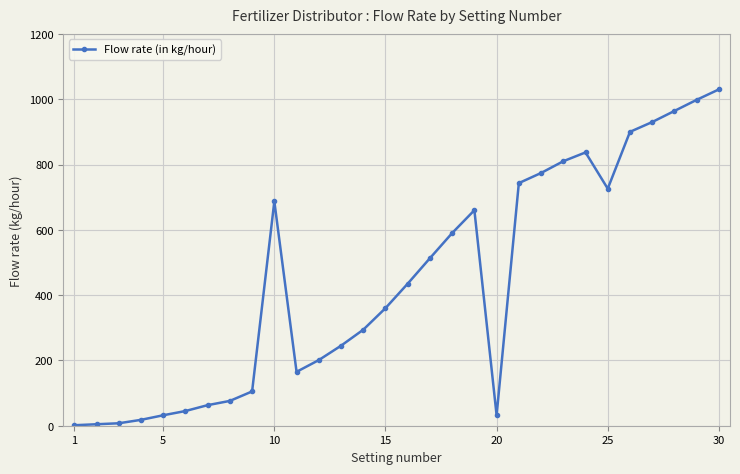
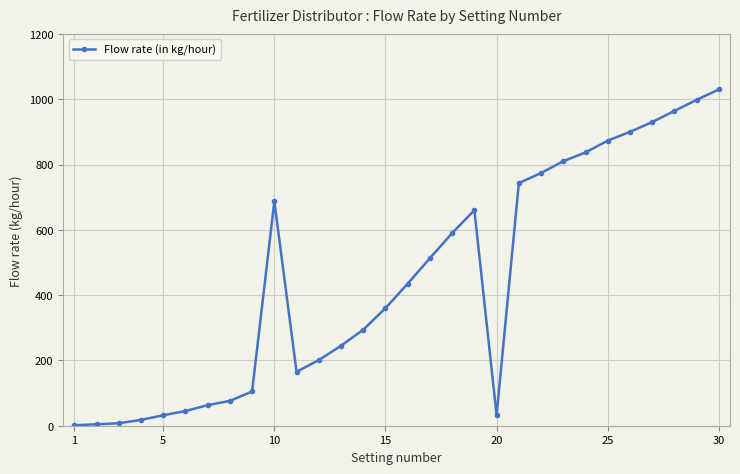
  {
    "1": 0,
    "5": 30,
    "10": 690,
    "15": 360,
    "20": 30,
-   "25": 730,
+   "25": 870,
    "30": 1030
  }
